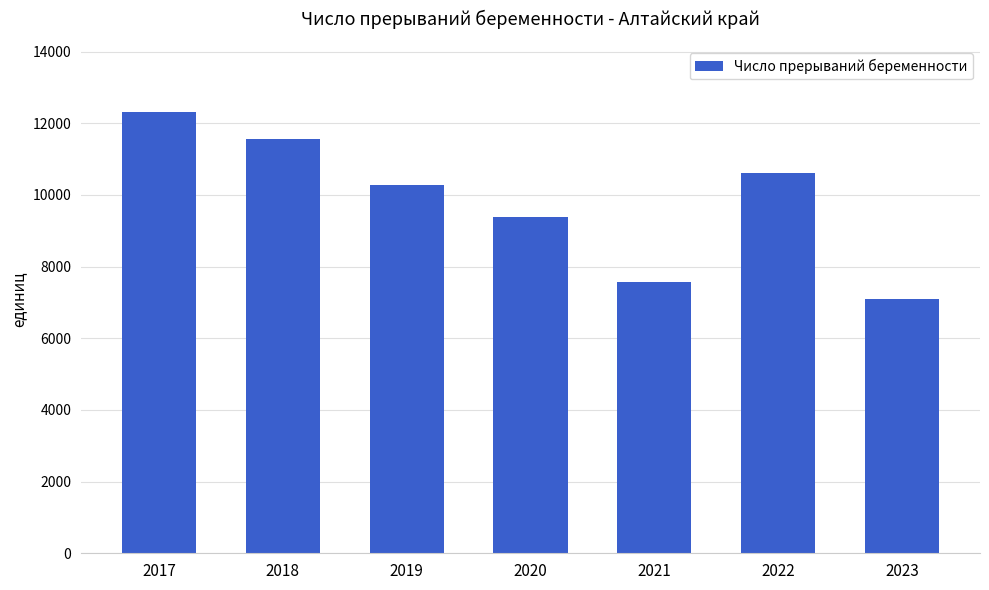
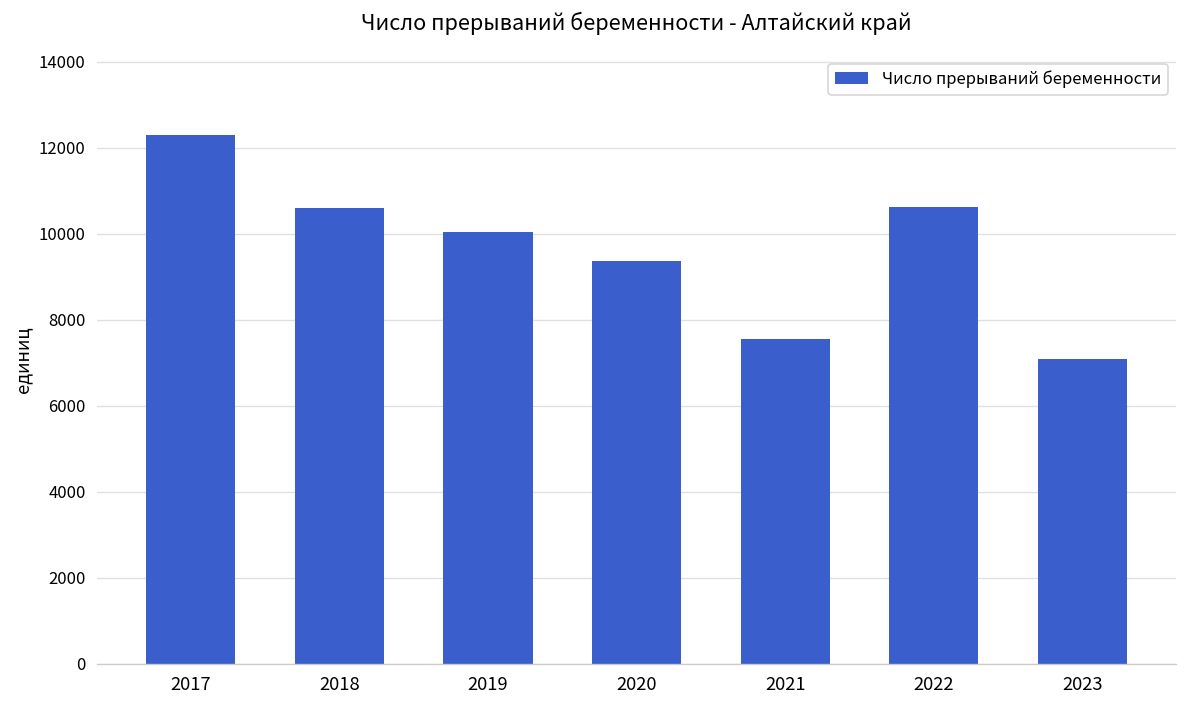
  {
    "2017": 12300,
-   "2018": 11600,
-   "2019": 10300,
+   "2018": 10600,
+   "2019": 10000,
    "2020": 9400,
    "2021": 7600,
    "2022": 10600,
    "2023": 7100
  }
